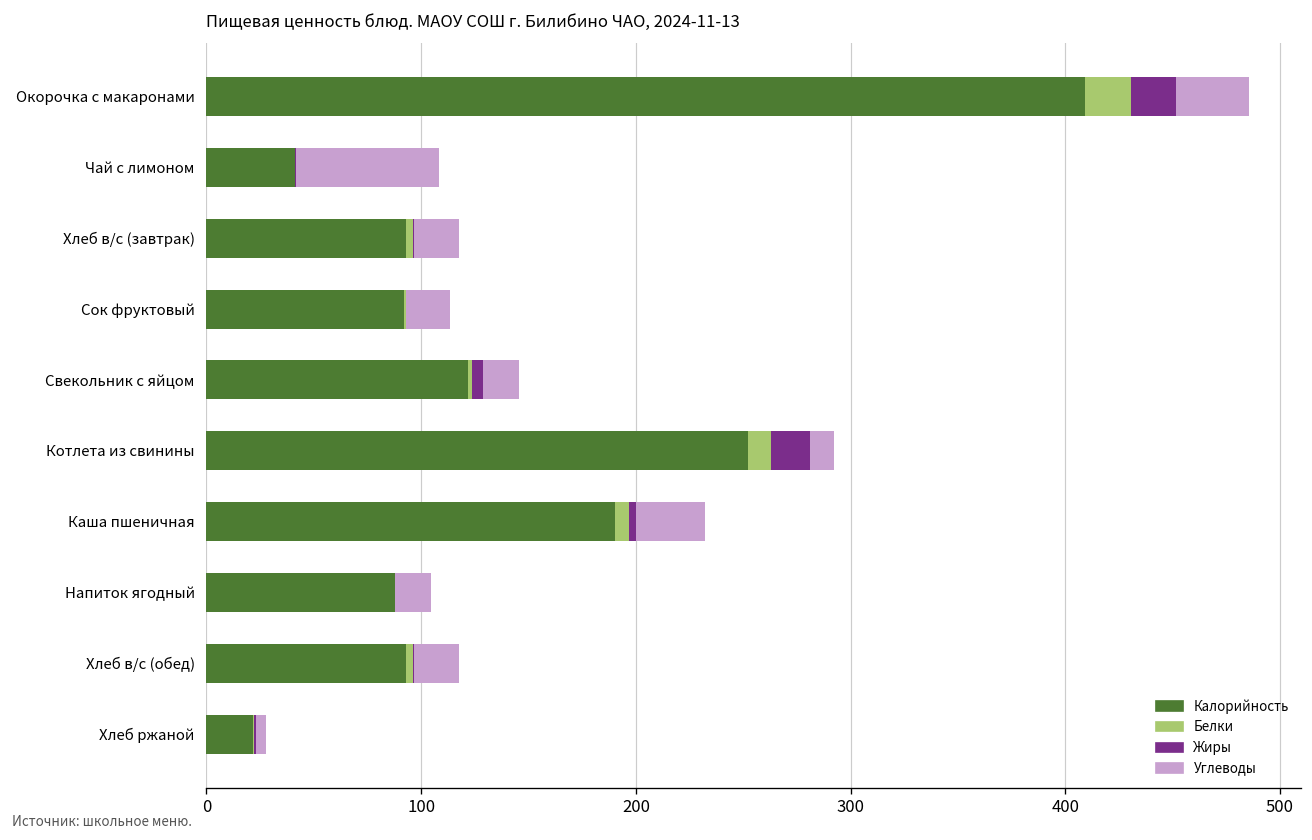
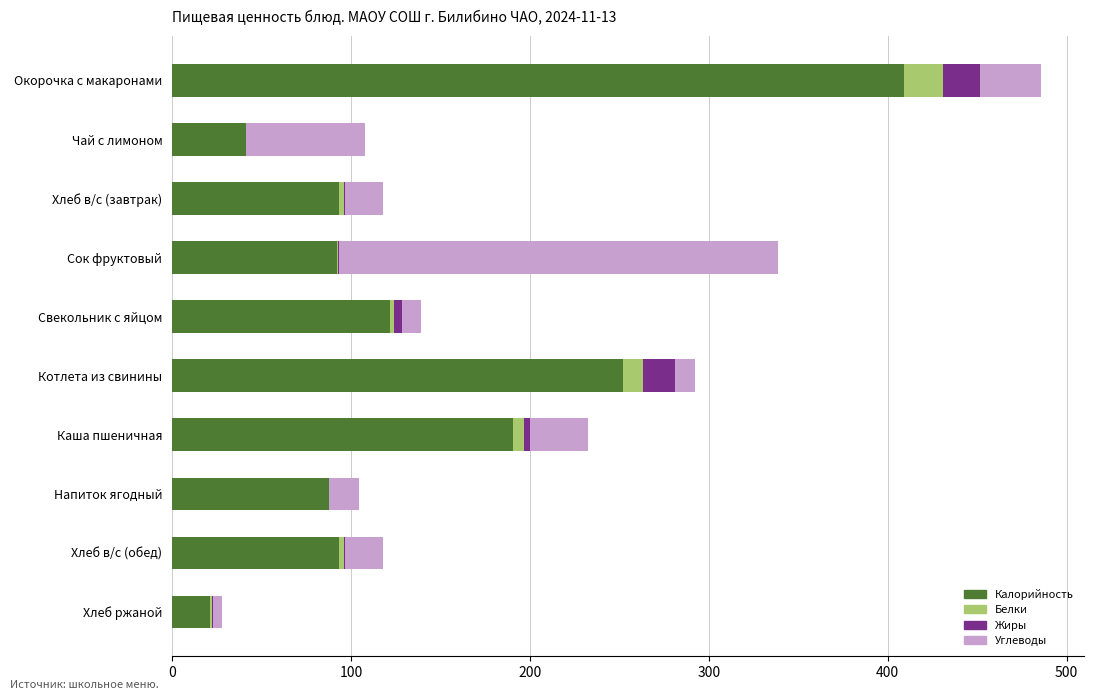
  {
    "Калорийность": {
      "Окорочка с макаронами": 409,
      "Чай с лимоном": 41,
      "Хлеб в/с (завтрак)": 93,
      "Сок фруктовый": 92,
      "Свекольник с яйцом": 122,
      "Котлета из свинины": 252,
      "Каша пшеничная": 191,
      "Напиток ягодный": 88,
      "Хлеб в/с (обед)": 93,
      "Хлеб ржаной": 22
    },
    "Белки": {
      "Окорочка с макаронами": 22,
      "Хлеб в/с (завтрак)": 3,
      "Свекольник с яйцом": 2,
      "Котлета из свинины": 11,
      "Каша пшеничная": 6,
      "Напиток ягодный": 0,
      "Хлеб в/с (обед)": 3
    },
    "Жиры": {
      "Окорочка с макаронами": 21,
      "Свекольник с яйцом": 5,
      "Котлета из свинины": 18,
      "Каша пшеничная": 3,
      "Напиток ягодный": 0
    },
    "Углеводы": {
      "Окорочка с макаронами": 34,
      "Чай с лимоном": 67,
      "Хлеб в/с (завтрак)": 21,
-     "Сок фруктовый": 20,
-     "Свекольник с яйцом": 17,
+     "Сок фруктовый": 245,
+     "Свекольник с яйцом": 10,
      "Котлета из свинины": 11,
      "Каша пшеничная": 32,
      "Напиток ягодный": 16,
      "Хлеб в/с (обед)": 21,
      "Хлеб ржаной": 5
    }
  }
